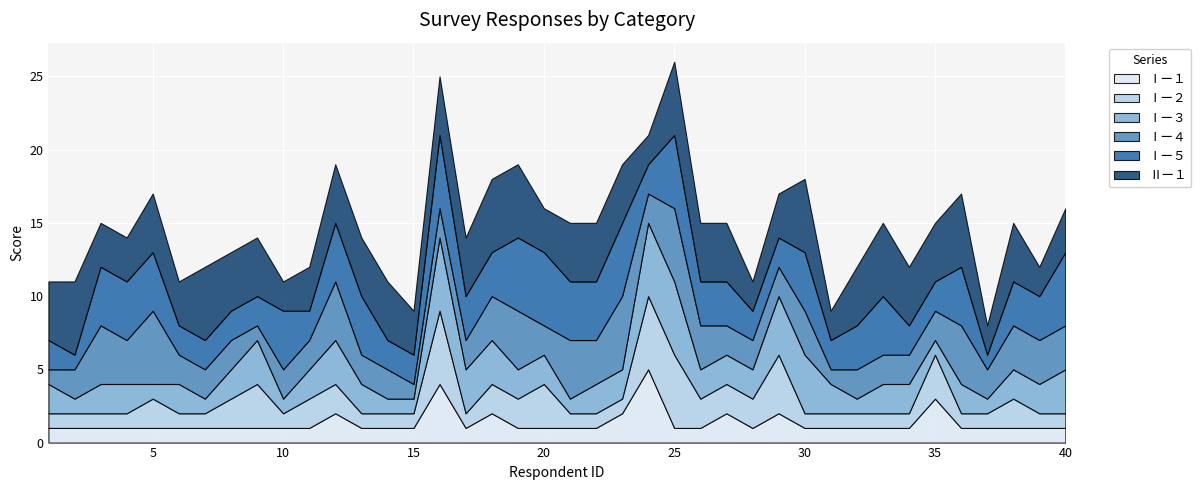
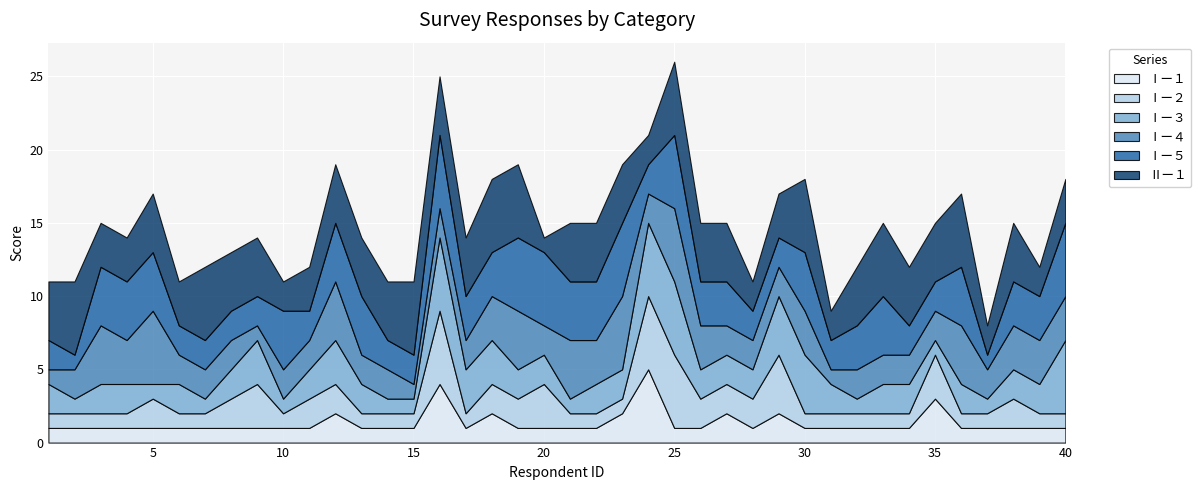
  {
    "Ⅰー３": {
      "5": 1,
      "10": 1,
      "15": 1,
      "20": 2,
      "25": 5,
      "30": 4,
      "35": 1,
-     "40": 3
+     "40": 5
    },
    "Ⅱー１": {
      "5": 4,
      "10": 2,
-     "15": 3,
-     "20": 3,
+     "15": 5,
+     "20": 1,
      "25": 5,
      "30": 5,
      "35": 4,
      "40": 3
    }
  }
